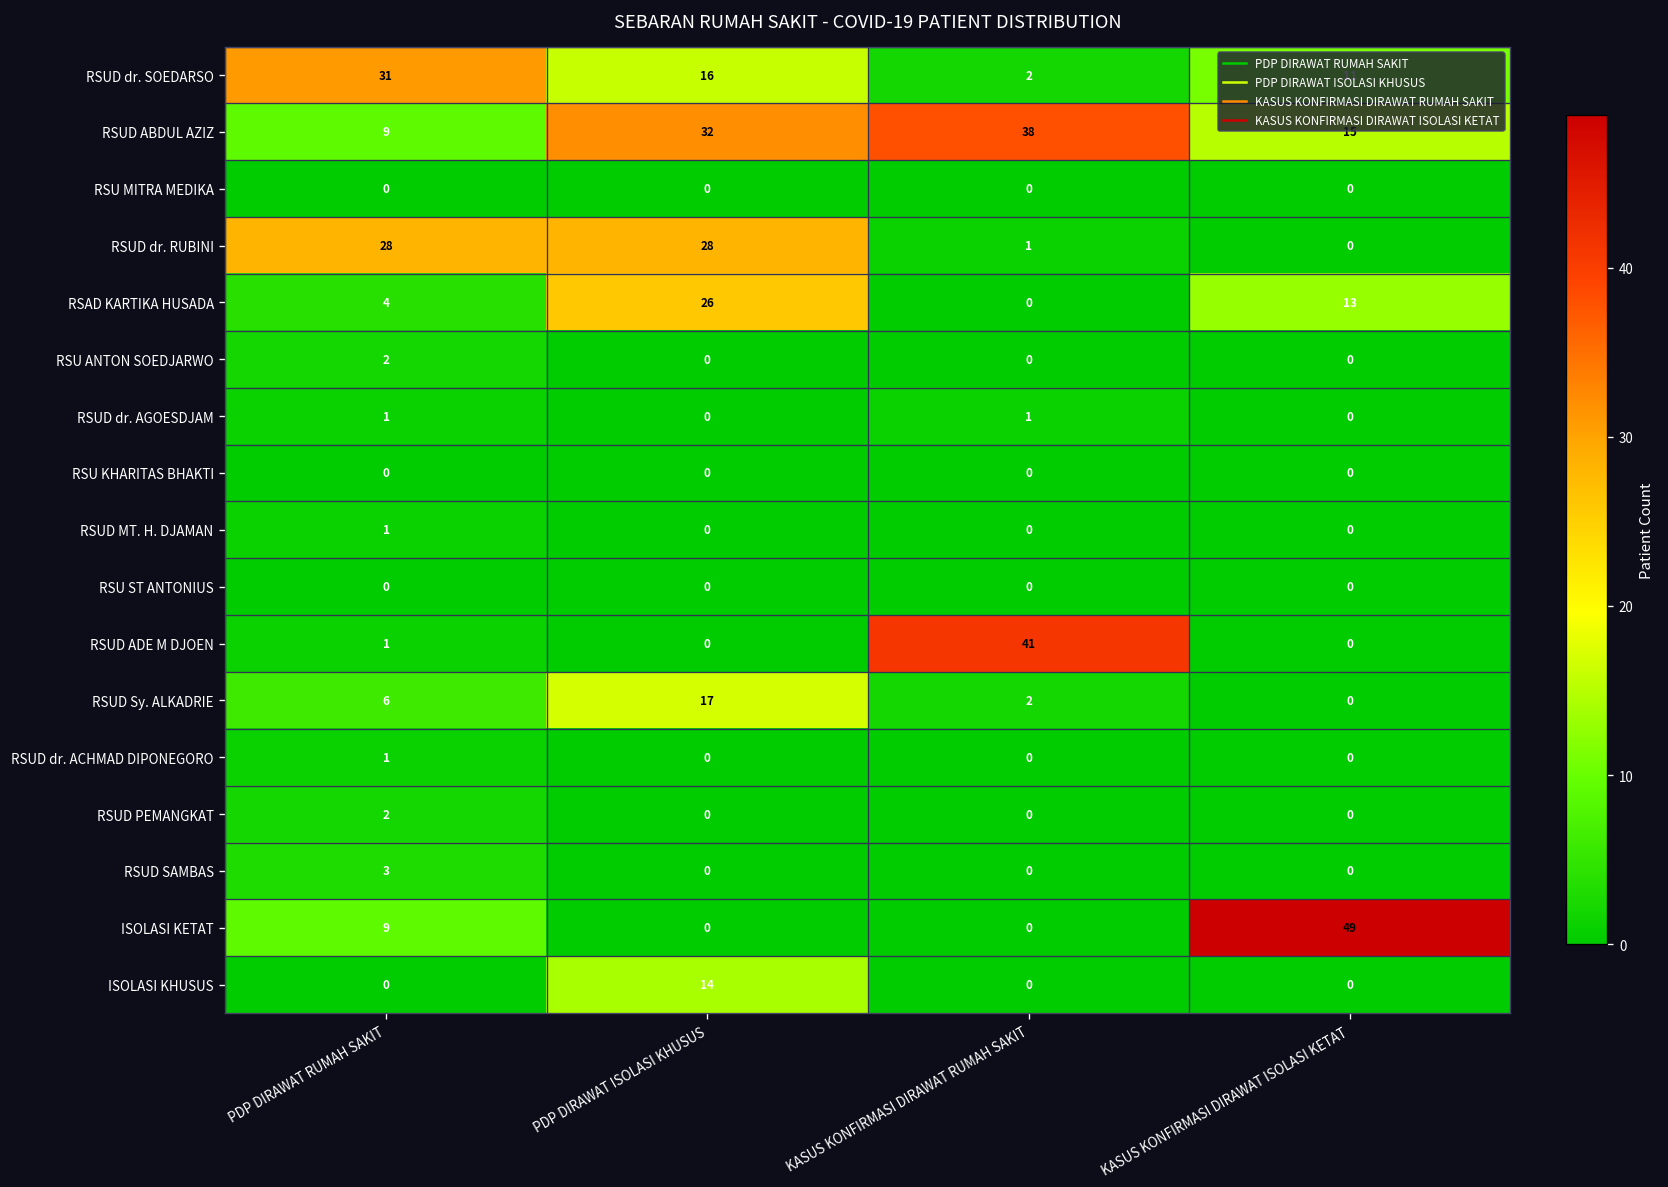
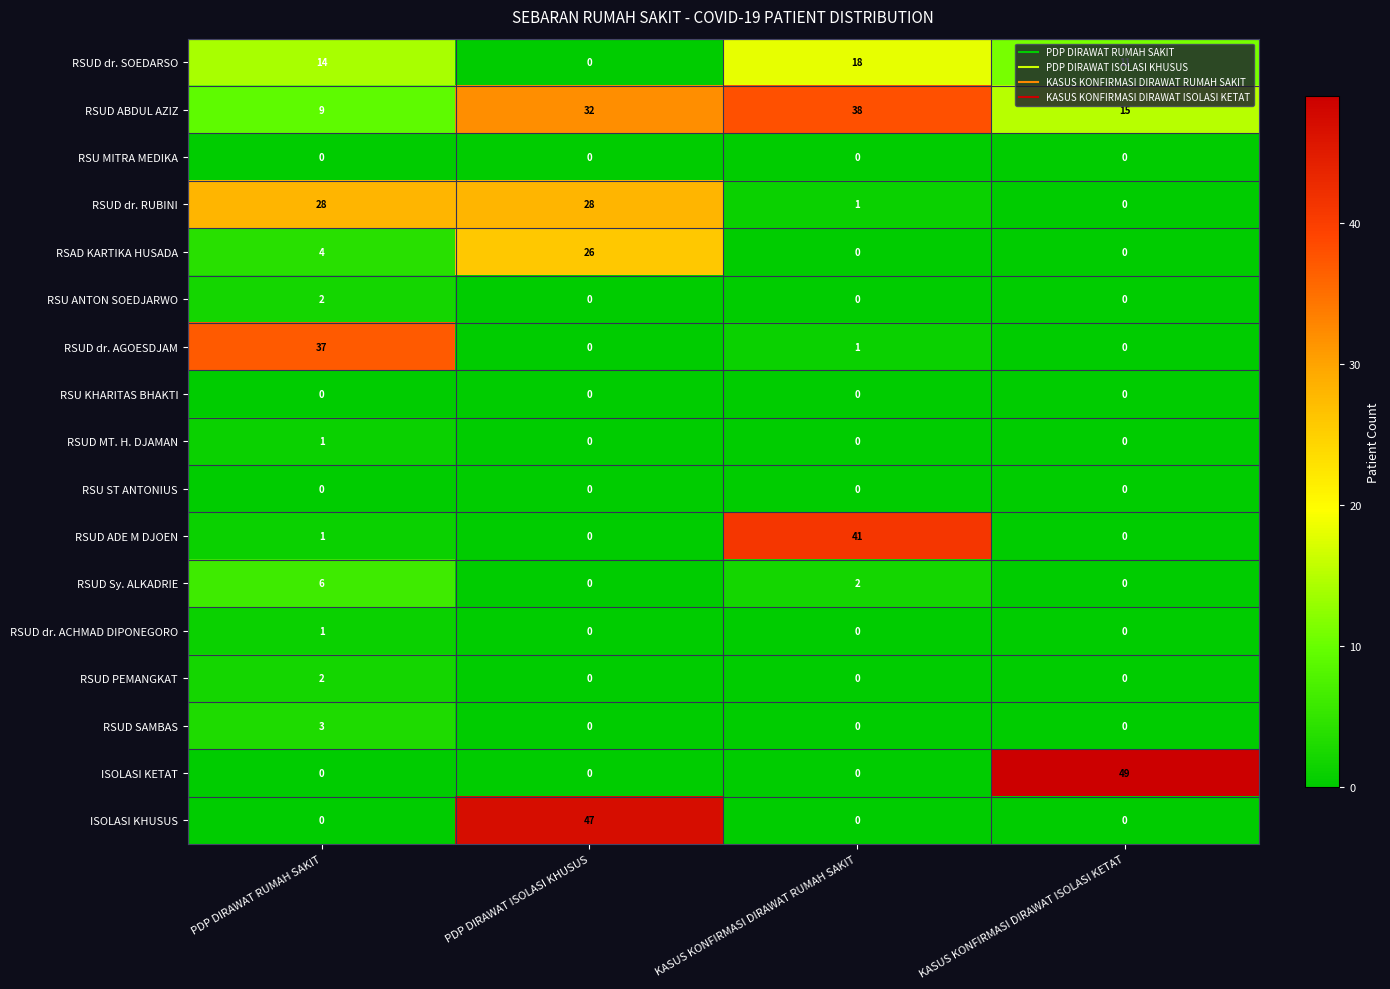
  {
    "RSUD dr. SOEDARSO": {
-     "PDP DIRAWAT RUMAH SAKIT": 31,
-     "PDP DIRAWAT ISOLASI KHUSUS": 16,
-     "KASUS KONFIRMASI DIRAWAT RUMAH SAKIT": 2
+     "PDP DIRAWAT RUMAH SAKIT": 14,
+     "PDP DIRAWAT ISOLASI KHUSUS": 0,
+     "KASUS KONFIRMASI DIRAWAT RUMAH SAKIT": 18
    },
    "RSUD ABDUL AZIZ": {
      "PDP DIRAWAT RUMAH SAKIT": 9,
      "PDP DIRAWAT ISOLASI KHUSUS": 32,
      "KASUS KONFIRMASI DIRAWAT RUMAH SAKIT": 38
    },
    "RSU MITRA MEDIKA": {
      "PDP DIRAWAT RUMAH SAKIT": 0,
      "PDP DIRAWAT ISOLASI KHUSUS": 0,
      "KASUS KONFIRMASI DIRAWAT RUMAH SAKIT": 0,
      "KASUS KONFIRMASI DIRAWAT ISOLASI KETAT": 0
    },
    "RSUD dr. RUBINI": {
      "PDP DIRAWAT RUMAH SAKIT": 28,
      "PDP DIRAWAT ISOLASI KHUSUS": 28,
      "KASUS KONFIRMASI DIRAWAT RUMAH SAKIT": 1,
      "KASUS KONFIRMASI DIRAWAT ISOLASI KETAT": 0
    },
    "RSAD KARTIKA HUSADA": {
      "PDP DIRAWAT RUMAH SAKIT": 4,
      "PDP DIRAWAT ISOLASI KHUSUS": 26,
      "KASUS KONFIRMASI DIRAWAT RUMAH SAKIT": 0,
-     "KASUS KONFIRMASI DIRAWAT ISOLASI KETAT": 13
+     "KASUS KONFIRMASI DIRAWAT ISOLASI KETAT": 0
    },
    "RSU ANTON SOEDJARWO": {
      "PDP DIRAWAT RUMAH SAKIT": 2,
      "PDP DIRAWAT ISOLASI KHUSUS": 0,
      "KASUS KONFIRMASI DIRAWAT RUMAH SAKIT": 0,
      "KASUS KONFIRMASI DIRAWAT ISOLASI KETAT": 0
    },
    "RSUD dr. AGOESDJAM": {
-     "PDP DIRAWAT RUMAH SAKIT": 1,
+     "PDP DIRAWAT RUMAH SAKIT": 37,
      "PDP DIRAWAT ISOLASI KHUSUS": 0,
      "KASUS KONFIRMASI DIRAWAT RUMAH SAKIT": 1,
      "KASUS KONFIRMASI DIRAWAT ISOLASI KETAT": 0
    },
    "RSU KHARITAS BHAKTI": {
      "PDP DIRAWAT RUMAH SAKIT": 0,
      "PDP DIRAWAT ISOLASI KHUSUS": 0,
      "KASUS KONFIRMASI DIRAWAT RUMAH SAKIT": 0,
      "KASUS KONFIRMASI DIRAWAT ISOLASI KETAT": 0
    },
    "RSUD MT. H. DJAMAN": {
      "PDP DIRAWAT RUMAH SAKIT": 1,
      "PDP DIRAWAT ISOLASI KHUSUS": 0,
      "KASUS KONFIRMASI DIRAWAT RUMAH SAKIT": 0,
      "KASUS KONFIRMASI DIRAWAT ISOLASI KETAT": 0
    },
    "RSU ST ANTONIUS": {
      "PDP DIRAWAT RUMAH SAKIT": 0,
      "PDP DIRAWAT ISOLASI KHUSUS": 0,
      "KASUS KONFIRMASI DIRAWAT RUMAH SAKIT": 0,
      "KASUS KONFIRMASI DIRAWAT ISOLASI KETAT": 0
    },
    "RSUD ADE M DJOEN": {
      "PDP DIRAWAT RUMAH SAKIT": 1,
      "PDP DIRAWAT ISOLASI KHUSUS": 0,
      "KASUS KONFIRMASI DIRAWAT RUMAH SAKIT": 41,
      "KASUS KONFIRMASI DIRAWAT ISOLASI KETAT": 0
    },
    "RSUD Sy. ALKADRIE": {
      "PDP DIRAWAT RUMAH SAKIT": 6,
-     "PDP DIRAWAT ISOLASI KHUSUS": 17,
+     "PDP DIRAWAT ISOLASI KHUSUS": 0,
      "KASUS KONFIRMASI DIRAWAT RUMAH SAKIT": 2,
      "KASUS KONFIRMASI DIRAWAT ISOLASI KETAT": 0
    },
    "RSUD dr. ACHMAD DIPONEGORO": {
      "PDP DIRAWAT RUMAH SAKIT": 1,
      "PDP DIRAWAT ISOLASI KHUSUS": 0,
      "KASUS KONFIRMASI DIRAWAT RUMAH SAKIT": 0,
      "KASUS KONFIRMASI DIRAWAT ISOLASI KETAT": 0
    },
    "RSUD PEMANGKAT": {
      "PDP DIRAWAT RUMAH SAKIT": 2,
      "PDP DIRAWAT ISOLASI KHUSUS": 0,
      "KASUS KONFIRMASI DIRAWAT RUMAH SAKIT": 0,
      "KASUS KONFIRMASI DIRAWAT ISOLASI KETAT": 0
    },
    "RSUD SAMBAS": {
      "PDP DIRAWAT RUMAH SAKIT": 3,
      "PDP DIRAWAT ISOLASI KHUSUS": 0,
      "KASUS KONFIRMASI DIRAWAT RUMAH SAKIT": 0,
      "KASUS KONFIRMASI DIRAWAT ISOLASI KETAT": 0
    },
    "ISOLASI KETAT": {
-     "PDP DIRAWAT RUMAH SAKIT": 9,
+     "PDP DIRAWAT RUMAH SAKIT": 0,
      "PDP DIRAWAT ISOLASI KHUSUS": 0,
      "KASUS KONFIRMASI DIRAWAT RUMAH SAKIT": 0,
      "KASUS KONFIRMASI DIRAWAT ISOLASI KETAT": 49
    },
    "ISOLASI KHUSUS": {
      "PDP DIRAWAT RUMAH SAKIT": 0,
-     "PDP DIRAWAT ISOLASI KHUSUS": 14,
+     "PDP DIRAWAT ISOLASI KHUSUS": 47,
      "KASUS KONFIRMASI DIRAWAT RUMAH SAKIT": 0,
      "KASUS KONFIRMASI DIRAWAT ISOLASI KETAT": 0
    }
  }
